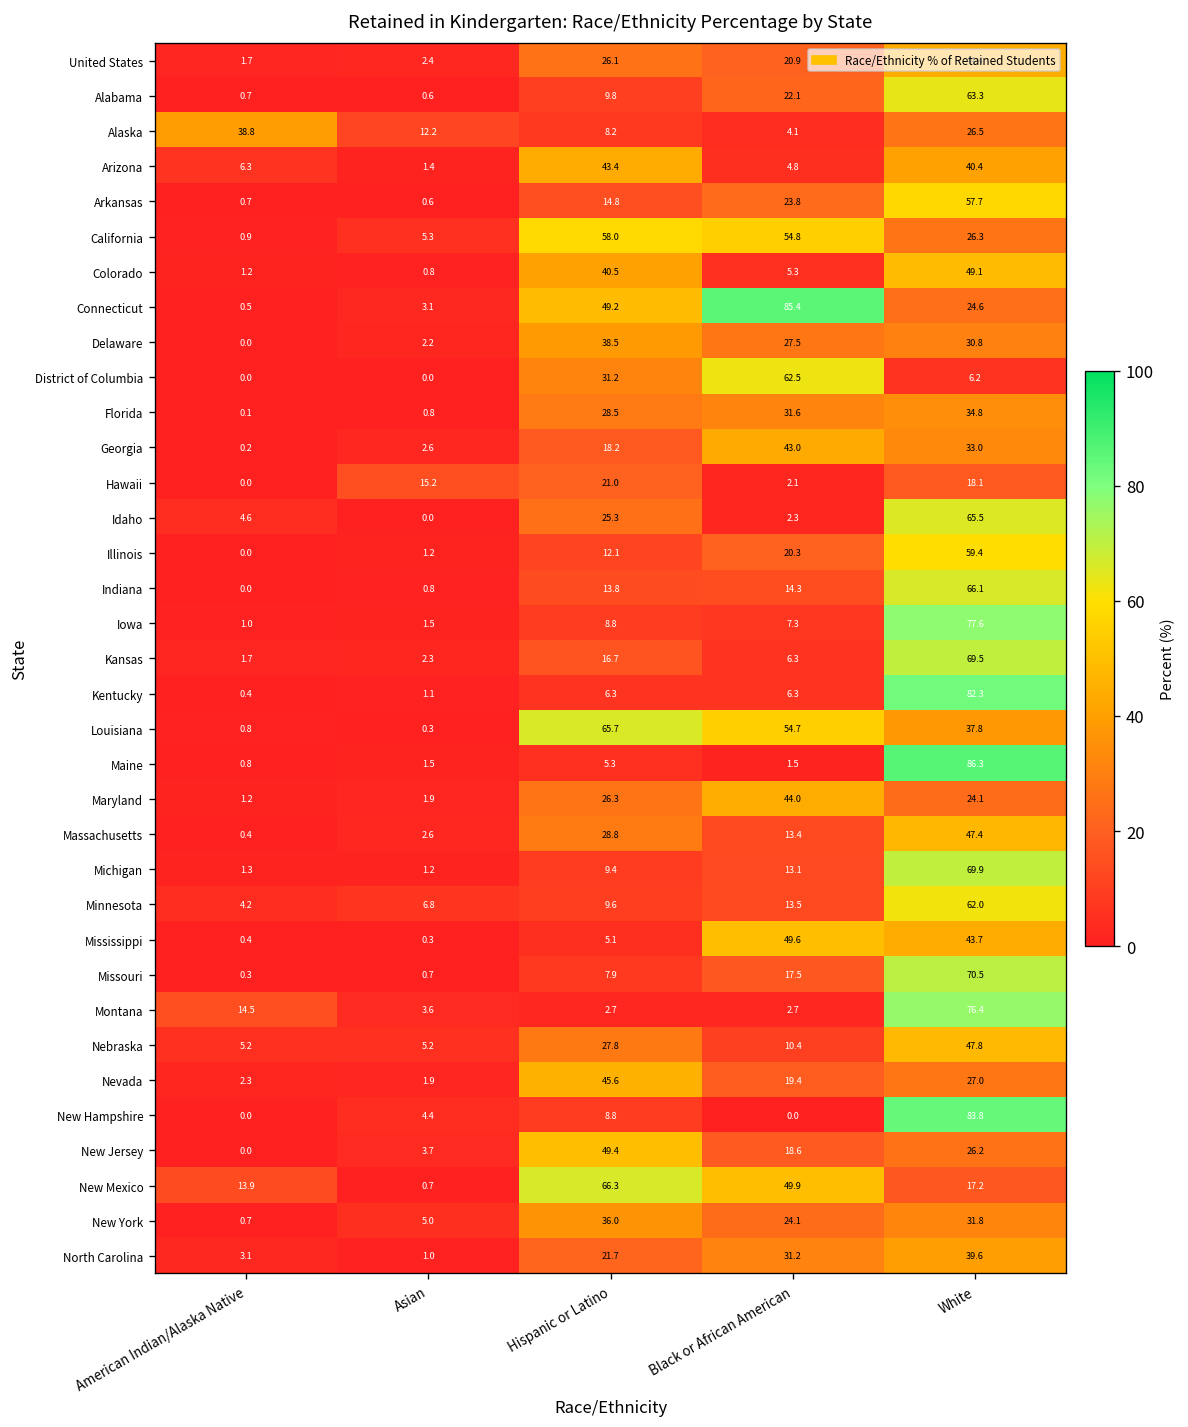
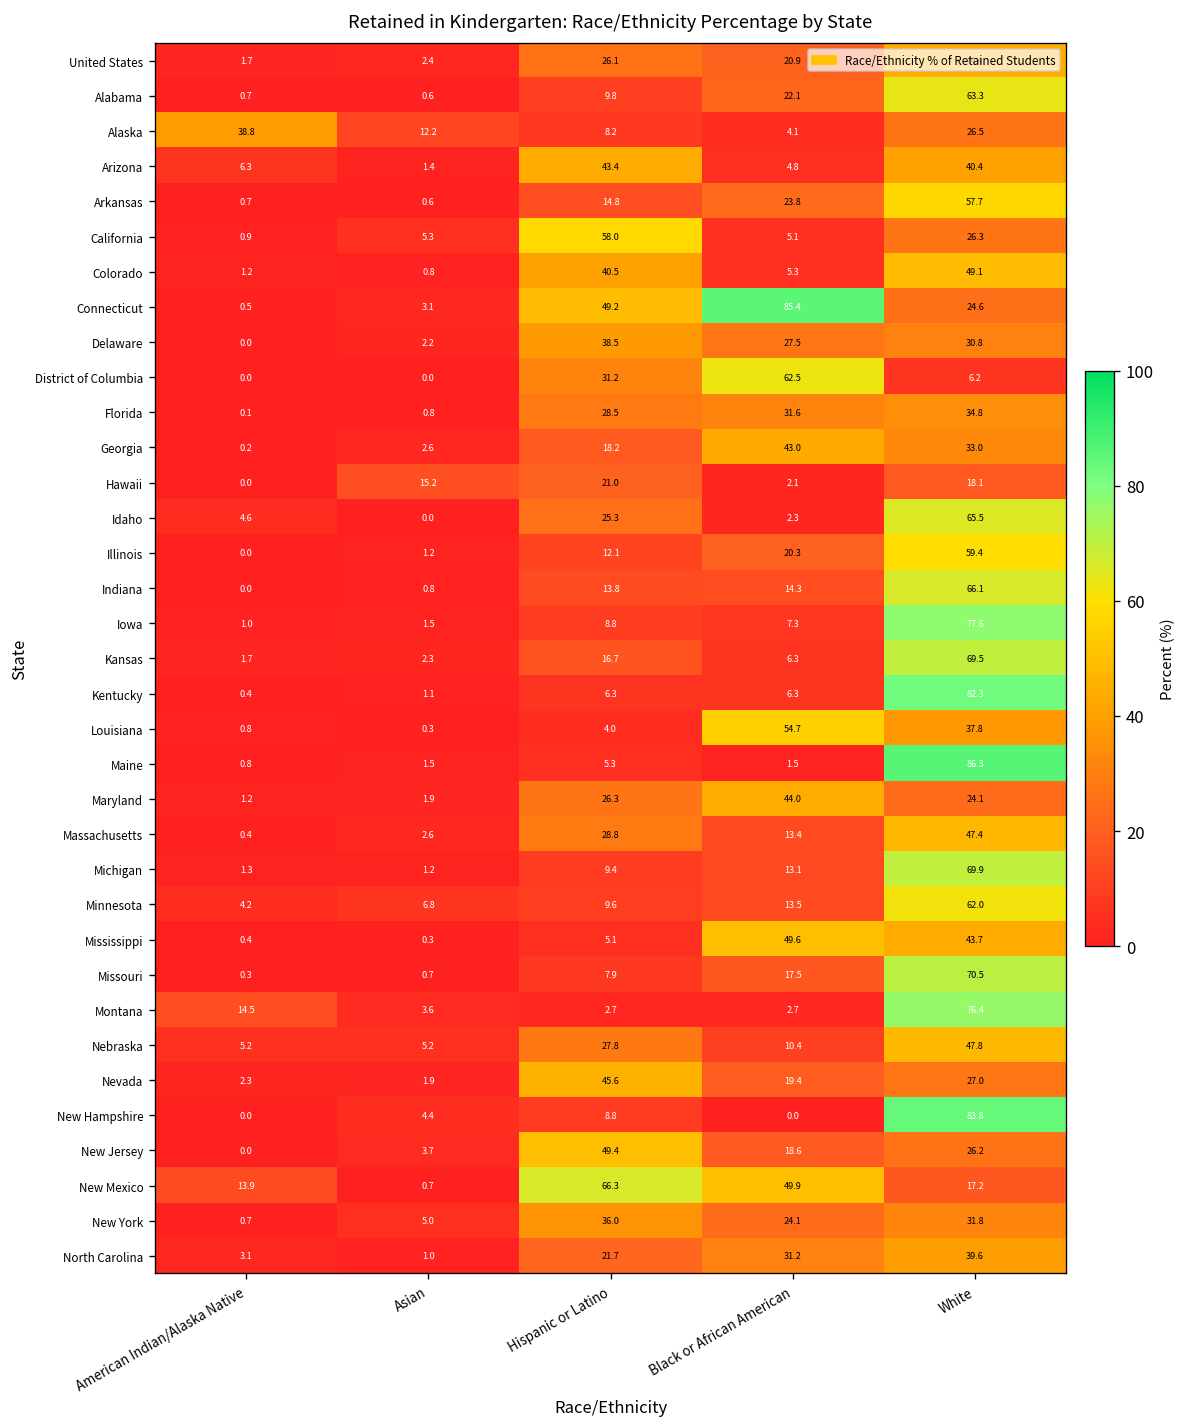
  {
    "United States": {
      "American Indian/Alaska Native": 1.7,
      "Asian": 2.4,
      "Hispanic or Latino": 26.1,
      "Black or African American": 20.9
    },
    "Alabama": {
      "American Indian/Alaska Native": 0.7,
      "Asian": 0.6,
      "Hispanic or Latino": 9.8,
      "Black or African American": 22.1,
      "White": 63.3
    },
    "Alaska": {
      "American Indian/Alaska Native": 38.8,
      "Asian": 12.2,
      "Hispanic or Latino": 8.2,
      "Black or African American": 4.1,
      "White": 26.5
    },
    "Arizona": {
      "American Indian/Alaska Native": 6.3,
      "Asian": 1.4,
      "Hispanic or Latino": 43.4,
      "Black or African American": 4.8,
      "White": 40.4
    },
    "Arkansas": {
      "American Indian/Alaska Native": 0.7,
      "Asian": 0.6,
      "Hispanic or Latino": 14.8,
      "Black or African American": 23.8,
      "White": 57.7
    },
    "California": {
      "American Indian/Alaska Native": 0.9,
      "Asian": 5.3,
      "Hispanic or Latino": 58.0,
-     "Black or African American": 54.8,
+     "Black or African American": 5.1,
      "White": 26.3
    },
    "Colorado": {
      "American Indian/Alaska Native": 1.2,
      "Asian": 0.8,
      "Hispanic or Latino": 40.5,
      "Black or African American": 5.3,
      "White": 49.1
    },
    "Connecticut": {
      "American Indian/Alaska Native": 0.5,
      "Asian": 3.1,
      "Hispanic or Latino": 49.2,
      "Black or African American": 85.4,
      "White": 24.6
    },
    "Delaware": {
      "American Indian/Alaska Native": 0.0,
      "Asian": 2.2,
      "Hispanic or Latino": 38.5,
      "Black or African American": 27.5,
      "White": 30.8
    },
    "District of Columbia": {
      "American Indian/Alaska Native": 0.0,
      "Asian": 0.0,
      "Hispanic or Latino": 31.2,
      "Black or African American": 62.5,
      "White": 6.2
    },
    "Florida": {
      "American Indian/Alaska Native": 0.1,
      "Asian": 0.8,
      "Hispanic or Latino": 28.5,
      "Black or African American": 31.6,
      "White": 34.8
    },
    "Georgia": {
      "American Indian/Alaska Native": 0.2,
      "Asian": 2.6,
      "Hispanic or Latino": 18.2,
      "Black or African American": 43.0,
      "White": 33.0
    },
    "Hawaii": {
      "American Indian/Alaska Native": 0.0,
      "Asian": 15.2,
      "Hispanic or Latino": 21.0,
      "Black or African American": 2.1,
      "White": 18.1
    },
    "Idaho": {
      "American Indian/Alaska Native": 4.6,
      "Asian": 0.0,
      "Hispanic or Latino": 25.3,
      "Black or African American": 2.3,
      "White": 65.5
    },
    "Illinois": {
      "American Indian/Alaska Native": 0.0,
      "Asian": 1.2,
      "Hispanic or Latino": 12.1,
      "Black or African American": 20.3,
      "White": 59.4
    },
    "Indiana": {
      "American Indian/Alaska Native": 0.0,
      "Asian": 0.8,
      "Hispanic or Latino": 13.8,
      "Black or African American": 14.3,
      "White": 66.1
    },
    "Iowa": {
      "American Indian/Alaska Native": 1.0,
      "Asian": 1.5,
      "Hispanic or Latino": 8.8,
      "Black or African American": 7.3,
      "White": 77.6
    },
    "Kansas": {
      "American Indian/Alaska Native": 1.7,
      "Asian": 2.3,
      "Hispanic or Latino": 16.7,
      "Black or African American": 6.3,
      "White": 69.5
    },
    "Kentucky": {
      "American Indian/Alaska Native": 0.4,
      "Asian": 1.1,
      "Hispanic or Latino": 6.3,
      "Black or African American": 6.3,
      "White": 82.3
    },
    "Louisiana": {
      "American Indian/Alaska Native": 0.8,
      "Asian": 0.3,
-     "Hispanic or Latino": 65.7,
+     "Hispanic or Latino": 4.0,
      "Black or African American": 54.7,
      "White": 37.8
    },
    "Maine": {
      "American Indian/Alaska Native": 0.8,
      "Asian": 1.5,
      "Hispanic or Latino": 5.3,
      "Black or African American": 1.5,
      "White": 86.3
    },
    "Maryland": {
      "American Indian/Alaska Native": 1.2,
      "Asian": 1.9,
      "Hispanic or Latino": 26.3,
      "Black or African American": 44.0,
      "White": 24.1
    },
    "Massachusetts": {
      "American Indian/Alaska Native": 0.4,
      "Asian": 2.6,
      "Hispanic or Latino": 28.8,
      "Black or African American": 13.4,
      "White": 47.4
    },
    "Michigan": {
      "American Indian/Alaska Native": 1.3,
      "Asian": 1.2,
      "Hispanic or Latino": 9.4,
      "Black or African American": 13.1,
      "White": 69.9
    },
    "Minnesota": {
      "American Indian/Alaska Native": 4.2,
      "Asian": 6.8,
      "Hispanic or Latino": 9.6,
      "Black or African American": 13.5,
      "White": 62.0
    },
    "Mississippi": {
      "American Indian/Alaska Native": 0.4,
      "Asian": 0.3,
      "Hispanic or Latino": 5.1,
      "Black or African American": 49.6,
      "White": 43.7
    },
    "Missouri": {
      "American Indian/Alaska Native": 0.3,
      "Asian": 0.7,
      "Hispanic or Latino": 7.9,
      "Black or African American": 17.5,
      "White": 70.5
    },
    "Montana": {
      "American Indian/Alaska Native": 14.5,
      "Asian": 3.6,
      "Hispanic or Latino": 2.7,
      "Black or African American": 2.7,
      "White": 76.4
    },
    "Nebraska": {
      "American Indian/Alaska Native": 5.2,
      "Asian": 5.2,
      "Hispanic or Latino": 27.8,
      "Black or African American": 10.4,
      "White": 47.8
    },
    "Nevada": {
      "American Indian/Alaska Native": 2.3,
      "Asian": 1.9,
      "Hispanic or Latino": 45.6,
      "Black or African American": 19.4,
      "White": 27.0
    },
    "New Hampshire": {
      "American Indian/Alaska Native": 0.0,
      "Asian": 4.4,
      "Hispanic or Latino": 8.8,
      "Black or African American": 0.0,
      "White": 83.8
    },
    "New Jersey": {
      "American Indian/Alaska Native": 0.0,
      "Asian": 3.7,
      "Hispanic or Latino": 49.4,
      "Black or African American": 18.6,
      "White": 26.2
    },
    "New Mexico": {
      "American Indian/Alaska Native": 13.9,
      "Asian": 0.7,
      "Hispanic or Latino": 66.3,
      "Black or African American": 49.9,
      "White": 17.2
    },
    "New York": {
      "American Indian/Alaska Native": 0.7,
      "Asian": 5.0,
      "Hispanic or Latino": 36.0,
      "Black or African American": 24.1,
      "White": 31.8
    },
    "North Carolina": {
      "American Indian/Alaska Native": 3.1,
      "Asian": 1.0,
      "Hispanic or Latino": 21.7,
      "Black or African American": 31.2,
      "White": 39.6
    }
  }
